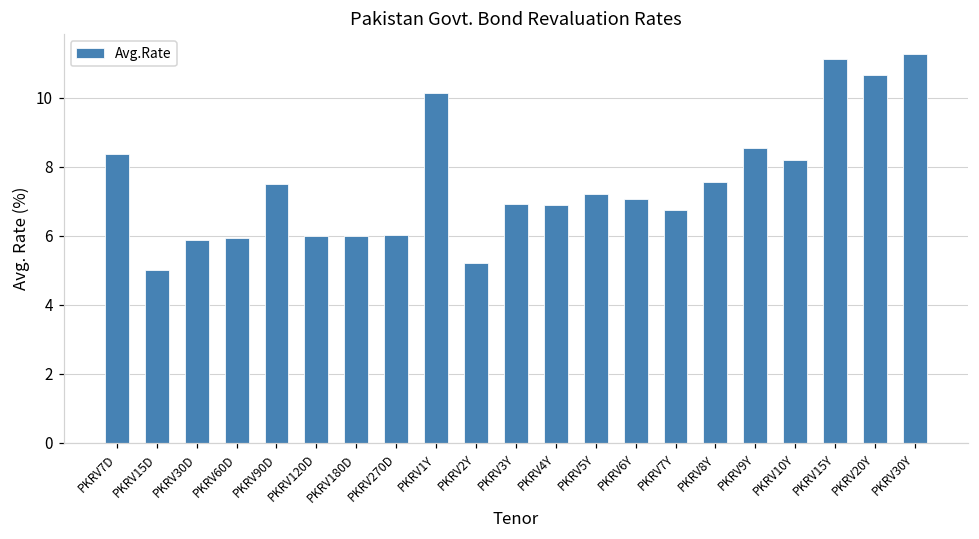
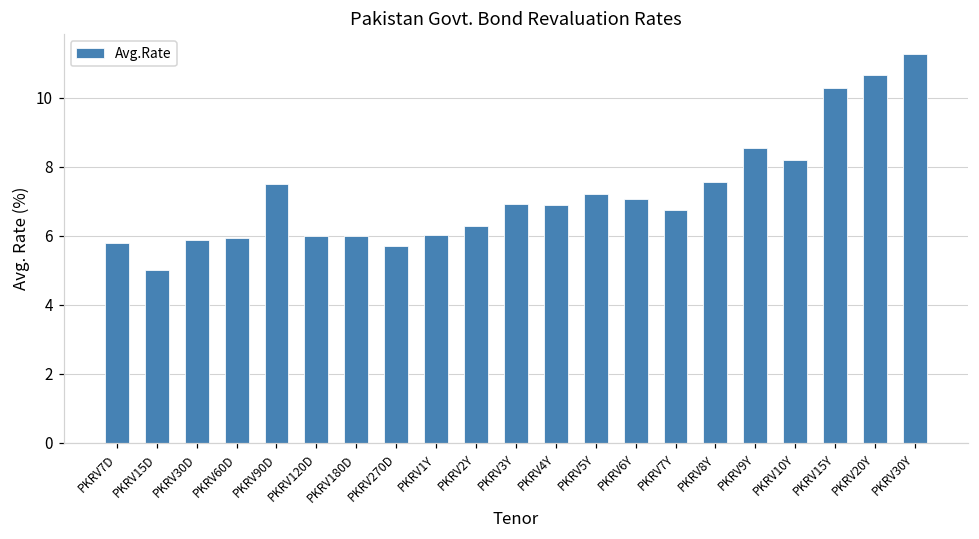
  {
-   "PKRV7D": 8.4,
+   "PKRV7D": 5.8,
    "PKRV15D": 5.0,
    "PKRV30D": 5.9,
    "PKRV60D": 5.9,
    "PKRV90D": 7.5,
    "PKRV120D": 6.0,
    "PKRV180D": 6.0,
-   "PKRV270D": 6.0,
-   "PKRV1Y": 10.1,
-   "PKRV2Y": 5.2,
+   "PKRV270D": 5.7,
+   "PKRV1Y": 6.0,
+   "PKRV2Y": 6.3,
    "PKRV3Y": 6.9,
    "PKRV4Y": 6.9,
    "PKRV5Y": 7.2,
    "PKRV6Y": 7.1,
    "PKRV7Y": 6.8,
    "PKRV8Y": 7.6,
    "PKRV9Y": 8.6,
    "PKRV10Y": 8.2,
-   "PKRV15Y": 11.1,
+   "PKRV15Y": 10.3,
    "PKRV20Y": 10.7,
    "PKRV30Y": 11.3
  }
